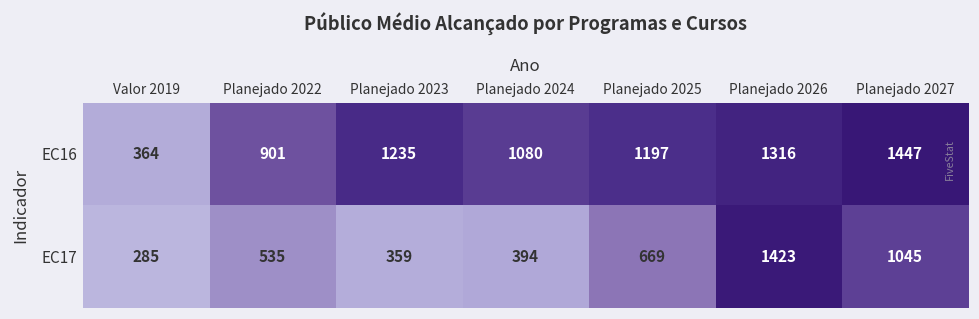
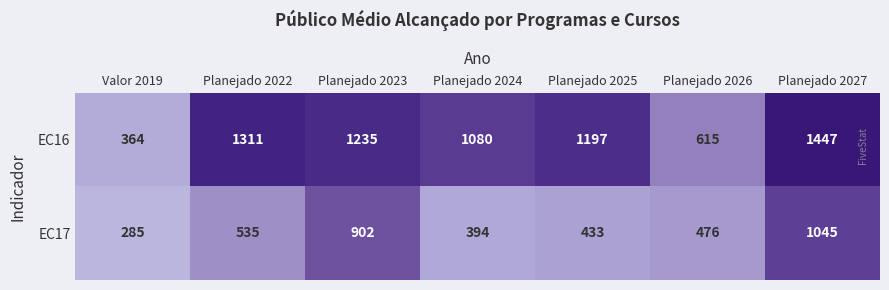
  {
    "EC16": {
      "Valor 2019": 364,
-     "Planejado 2022": 901,
+     "Planejado 2022": 1311,
      "Planejado 2023": 1235,
      "Planejado 2024": 1080,
      "Planejado 2025": 1197,
-     "Planejado 2026": 1316,
+     "Planejado 2026": 615,
      "Planejado 2027": 1447
    },
    "EC17": {
      "Valor 2019": 285,
      "Planejado 2022": 535,
-     "Planejado 2023": 359,
+     "Planejado 2023": 902,
      "Planejado 2024": 394,
-     "Planejado 2025": 669,
-     "Planejado 2026": 1423,
+     "Planejado 2025": 433,
+     "Planejado 2026": 476,
      "Planejado 2027": 1045
    }
  }
